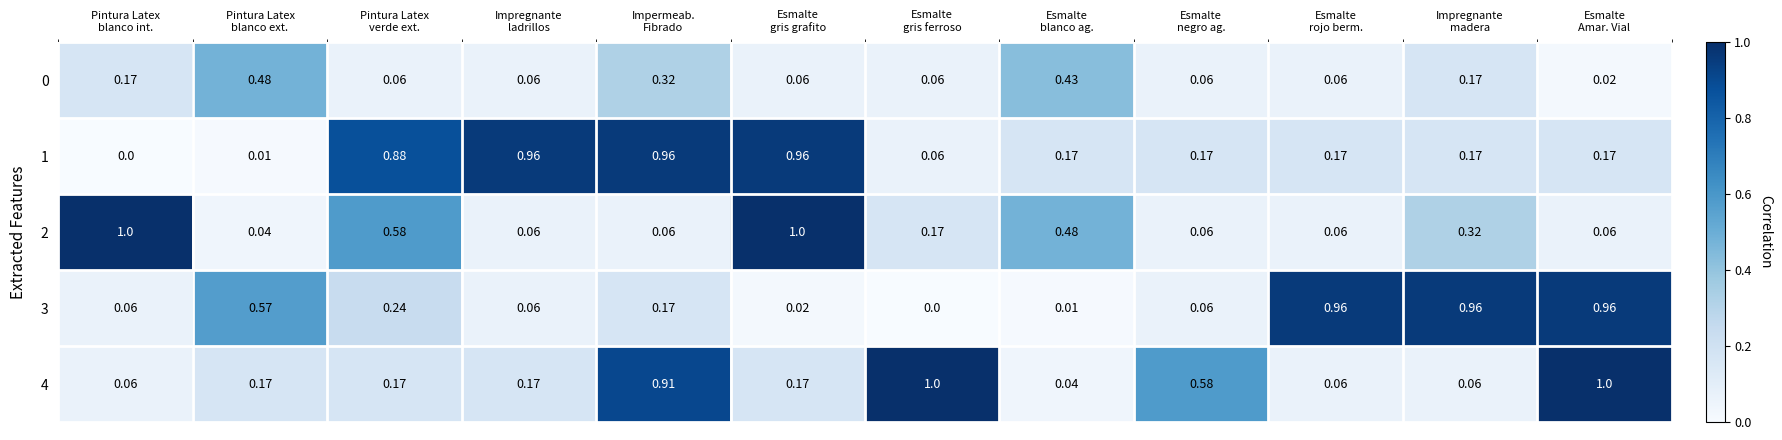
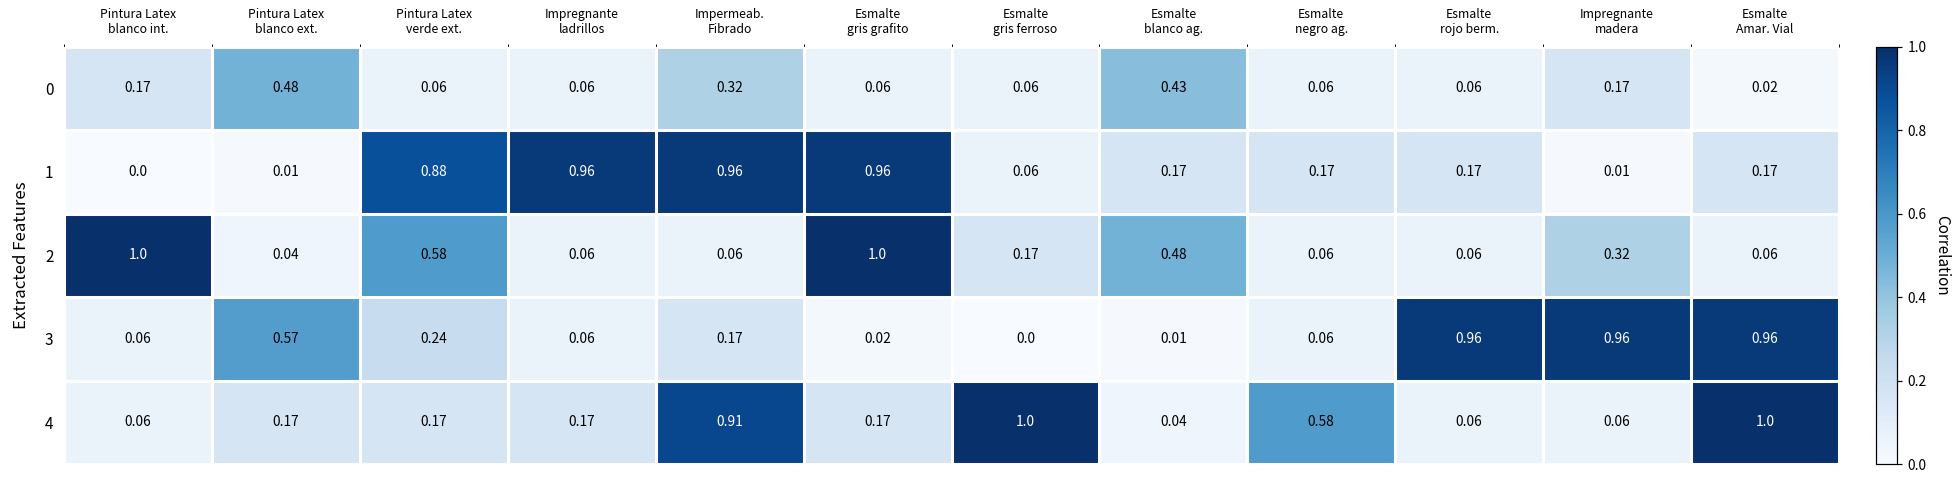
  {
    "0": {
      "Pintura Latex blanco int.": 0.17,
      "Pintura Latex blanco ext.": 0.48,
      "Pintura Latex verde ext.": 0.06,
      "Impregnante ladrillos": 0.06,
      "Impermeab. Fibrado": 0.32,
      "Esmalte gris grafito": 0.06,
      "Esmalte gris ferroso": 0.06,
      "Esmalte blanco ag.": 0.43,
      "Esmalte negro ag.": 0.06,
      "Esmalte rojo berm.": 0.06,
      "Impregnante madera": 0.17,
      "Esmalte Amar. Vial": 0.02
    },
    "1": {
      "Pintura Latex blanco int.": 0.0,
      "Pintura Latex blanco ext.": 0.01,
      "Pintura Latex verde ext.": 0.88,
      "Impregnante ladrillos": 0.96,
      "Impermeab. Fibrado": 0.96,
      "Esmalte gris grafito": 0.96,
      "Esmalte gris ferroso": 0.06,
      "Esmalte blanco ag.": 0.17,
      "Esmalte negro ag.": 0.17,
      "Esmalte rojo berm.": 0.17,
-     "Impregnante madera": 0.17,
+     "Impregnante madera": 0.01,
      "Esmalte Amar. Vial": 0.17
    },
    "2": {
      "Pintura Latex blanco int.": 1.0,
      "Pintura Latex blanco ext.": 0.04,
      "Pintura Latex verde ext.": 0.58,
      "Impregnante ladrillos": 0.06,
      "Impermeab. Fibrado": 0.06,
      "Esmalte gris grafito": 1.0,
      "Esmalte gris ferroso": 0.17,
      "Esmalte blanco ag.": 0.48,
      "Esmalte negro ag.": 0.06,
      "Esmalte rojo berm.": 0.06,
      "Impregnante madera": 0.32,
      "Esmalte Amar. Vial": 0.06
    },
    "3": {
      "Pintura Latex blanco int.": 0.06,
      "Pintura Latex blanco ext.": 0.57,
      "Pintura Latex verde ext.": 0.24,
      "Impregnante ladrillos": 0.06,
      "Impermeab. Fibrado": 0.17,
      "Esmalte gris grafito": 0.02,
      "Esmalte gris ferroso": 0.0,
      "Esmalte blanco ag.": 0.01,
      "Esmalte negro ag.": 0.06,
      "Esmalte rojo berm.": 0.96,
      "Impregnante madera": 0.96,
      "Esmalte Amar. Vial": 0.96
    },
    "4": {
      "Pintura Latex blanco int.": 0.06,
      "Pintura Latex blanco ext.": 0.17,
      "Pintura Latex verde ext.": 0.17,
      "Impregnante ladrillos": 0.17,
      "Impermeab. Fibrado": 0.91,
      "Esmalte gris grafito": 0.17,
      "Esmalte gris ferroso": 1.0,
      "Esmalte blanco ag.": 0.04,
      "Esmalte negro ag.": 0.58,
      "Esmalte rojo berm.": 0.06,
      "Impregnante madera": 0.06,
      "Esmalte Amar. Vial": 1.0
    }
  }
